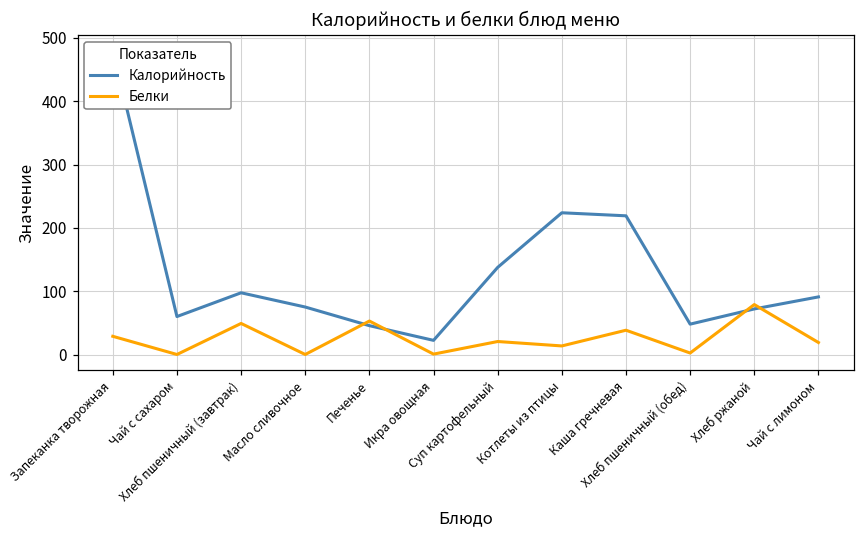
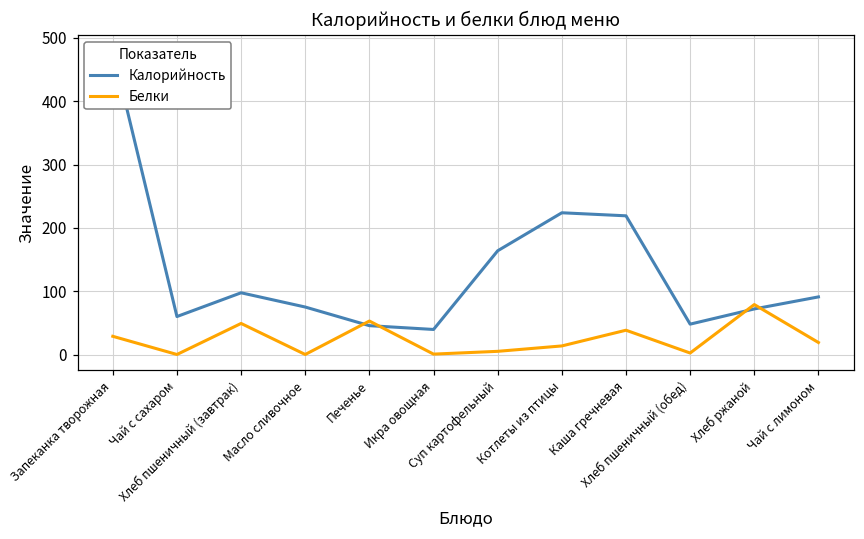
  {
    "Калорийность": {
      "Чай с сахаром": 60,
      "Хлеб пшеничный (завтрак)": 100,
      "Масло сливочное": 80,
      "Печенье": 50,
-     "Икра овощная": 20,
-     "Суп картофельный": 140,
+     "Икра овощная": 40,
+     "Суп картофельный": 160,
      "Котлеты из птицы": 220,
      "Каша гречневая": 220,
      "Хлеб пшеничный (обед)": 50,
      "Хлеб ржаной": 70,
      "Чай с лимоном": 90
    },
    "Белки": {
      "Запеканка творожная": 30,
      "Чай с сахаром": 0,
      "Хлеб пшеничный (завтрак)": 50,
      "Масло сливочное": 0,
      "Печенье": 50,
      "Икра овощная": 0,
-     "Суп картофельный": 20,
+     "Суп картофельный": 10,
      "Котлеты из птицы": 10,
      "Каша гречневая": 40,
      "Хлеб пшеничный (обед)": 0,
      "Хлеб ржаной": 80,
      "Чай с лимоном": 20
    }
  }
